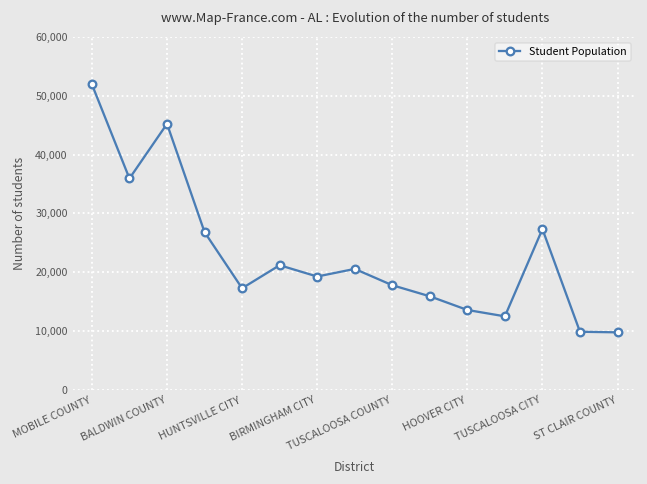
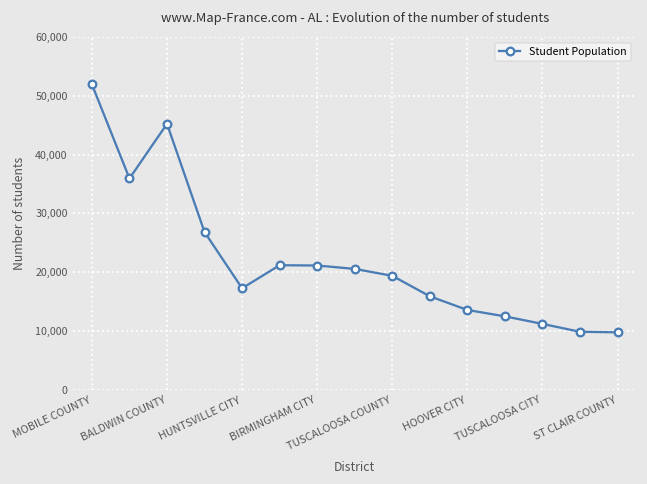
  {
    "MOBILE COUNTY": "52,000",
    "BALDWIN COUNTY": "45,000",
    "HUNTSVILLE CITY": "17,000",
-   "BIRMINGHAM CITY": "19,000",
-   "TUSCALOOSA COUNTY": "18,000",
+   "BIRMINGHAM CITY": "21,000",
+   "TUSCALOOSA COUNTY": "19,000",
    "HOOVER CITY": "14,000",
-   "TUSCALOOSA CITY": "27,000",
+   "TUSCALOOSA CITY": "11,000",
    "ST CLAIR COUNTY": "10,000"
  }
